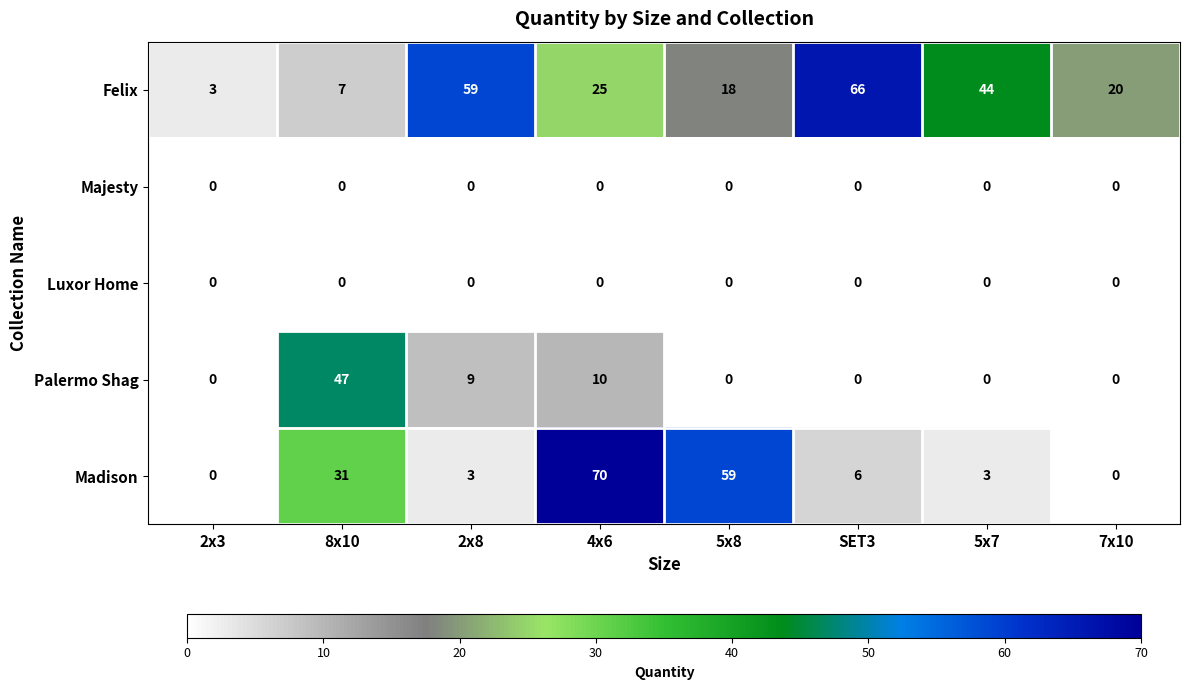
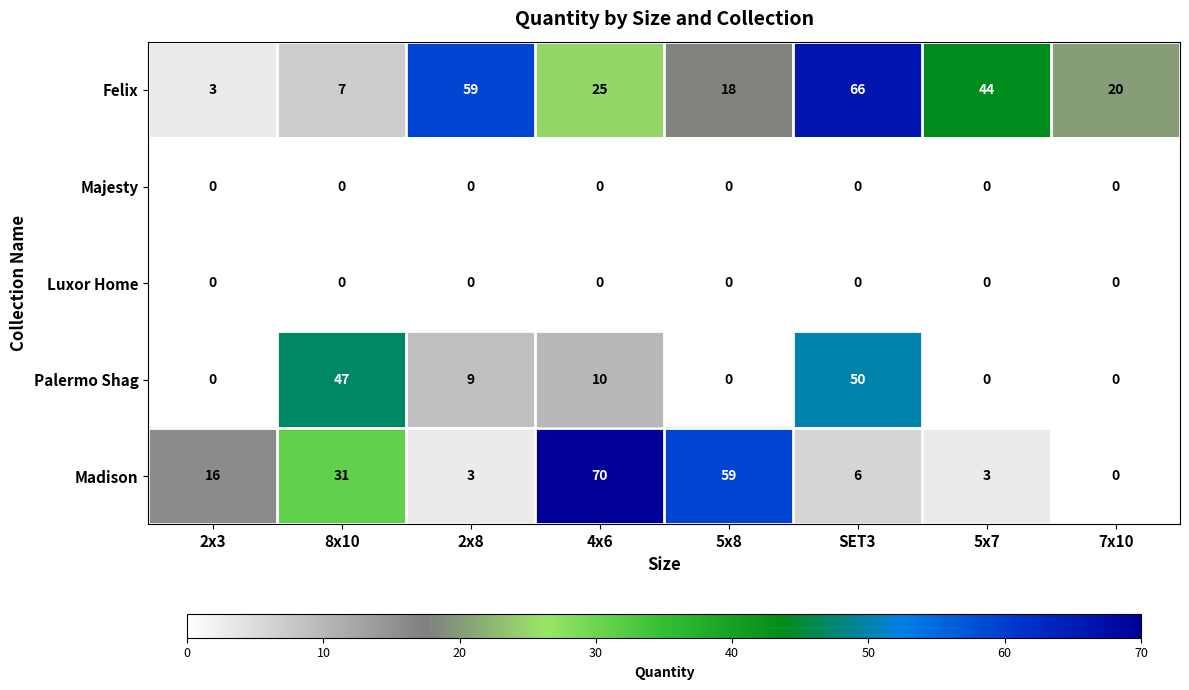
  {
    "Felix": {
      "2x3": 3,
      "8x10": 7,
      "2x8": 59,
      "4x6": 25,
      "5x8": 18,
      "SET3": 66,
      "5x7": 44,
      "7x10": 20
    },
    "Majesty": {
      "2x3": 0,
      "8x10": 0,
      "2x8": 0,
      "4x6": 0,
      "5x8": 0,
      "SET3": 0,
      "5x7": 0,
      "7x10": 0
    },
    "Luxor Home": {
      "2x3": 0,
      "8x10": 0,
      "2x8": 0,
      "4x6": 0,
      "5x8": 0,
      "SET3": 0,
      "5x7": 0,
      "7x10": 0
    },
    "Palermo Shag": {
      "2x3": 0,
      "8x10": 47,
      "2x8": 9,
      "4x6": 10,
      "5x8": 0,
-     "SET3": 0,
+     "SET3": 50,
      "5x7": 0,
      "7x10": 0
    },
    "Madison": {
-     "2x3": 0,
+     "2x3": 16,
      "8x10": 31,
      "2x8": 3,
      "4x6": 70,
      "5x8": 59,
      "SET3": 6,
      "5x7": 3,
      "7x10": 0
    }
  }
